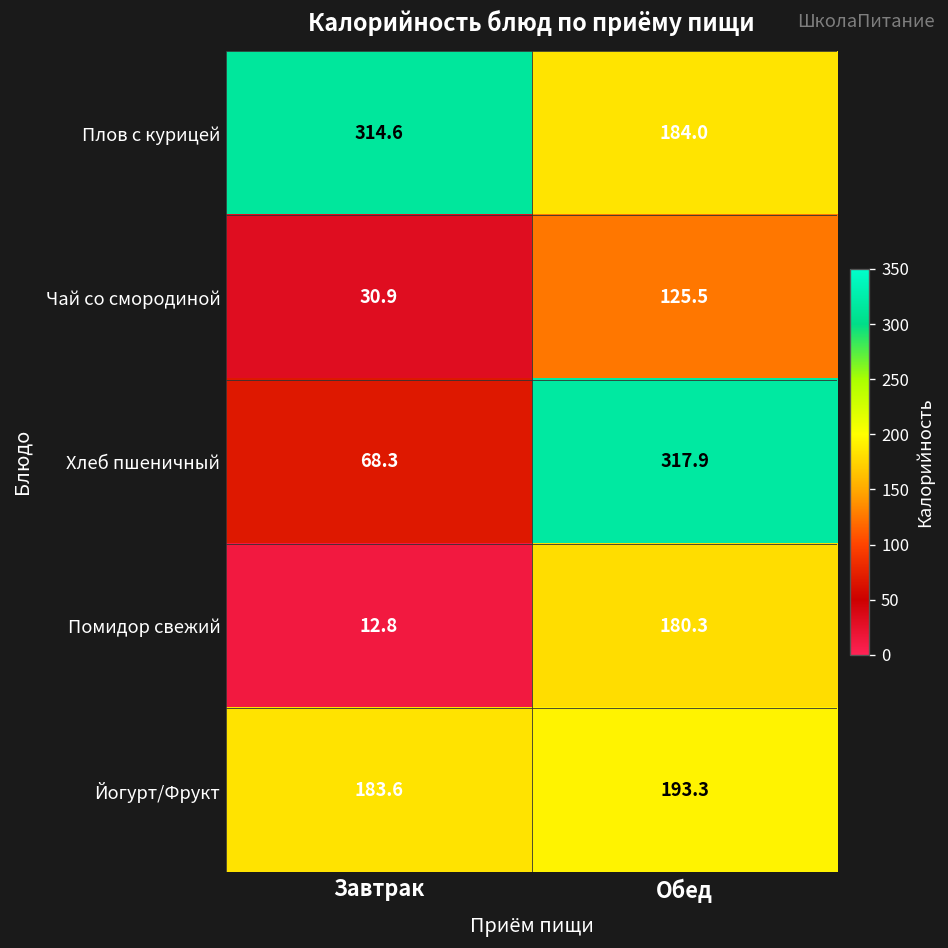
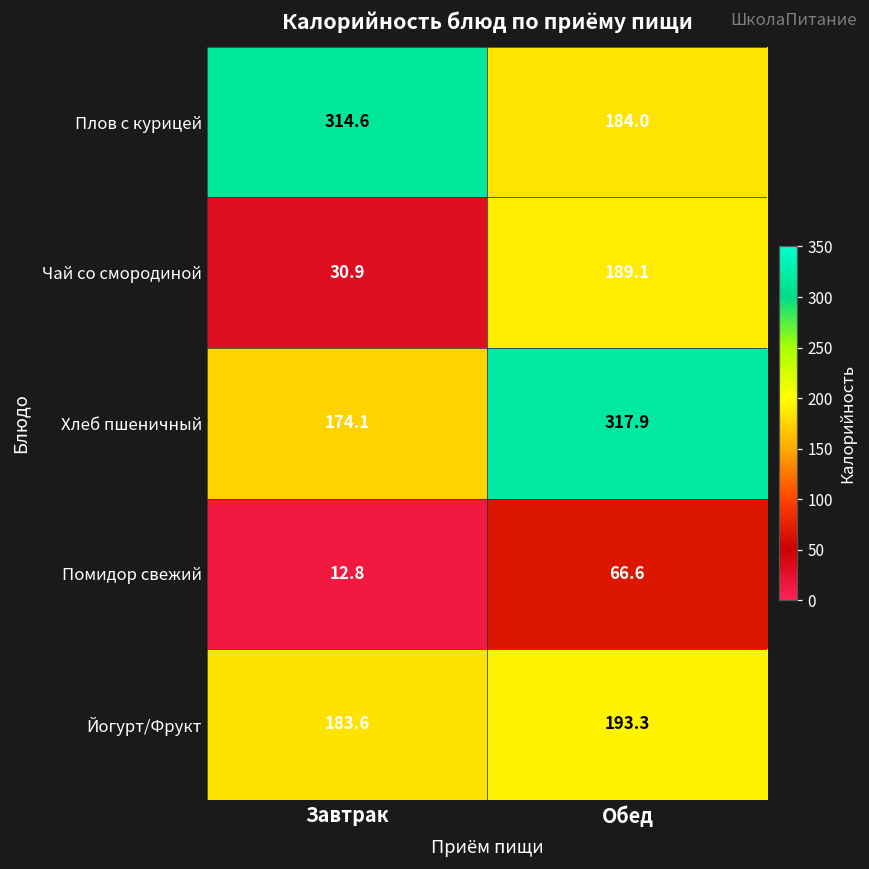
  {
    "Плов с курицей": {
      "Завтрак": 314.6,
      "Обед": 184.0
    },
    "Чай со смородиной": {
      "Завтрак": 30.9,
-     "Обед": 125.5
+     "Обед": 189.1
    },
    "Хлеб пшеничный": {
-     "Завтрак": 68.3,
+     "Завтрак": 174.1,
      "Обед": 317.9
    },
    "Помидор свежий": {
      "Завтрак": 12.8,
-     "Обед": 180.3
+     "Обед": 66.6
    },
    "Йогурт/Фрукт": {
      "Завтрак": 183.6,
      "Обед": 193.3
    }
  }
